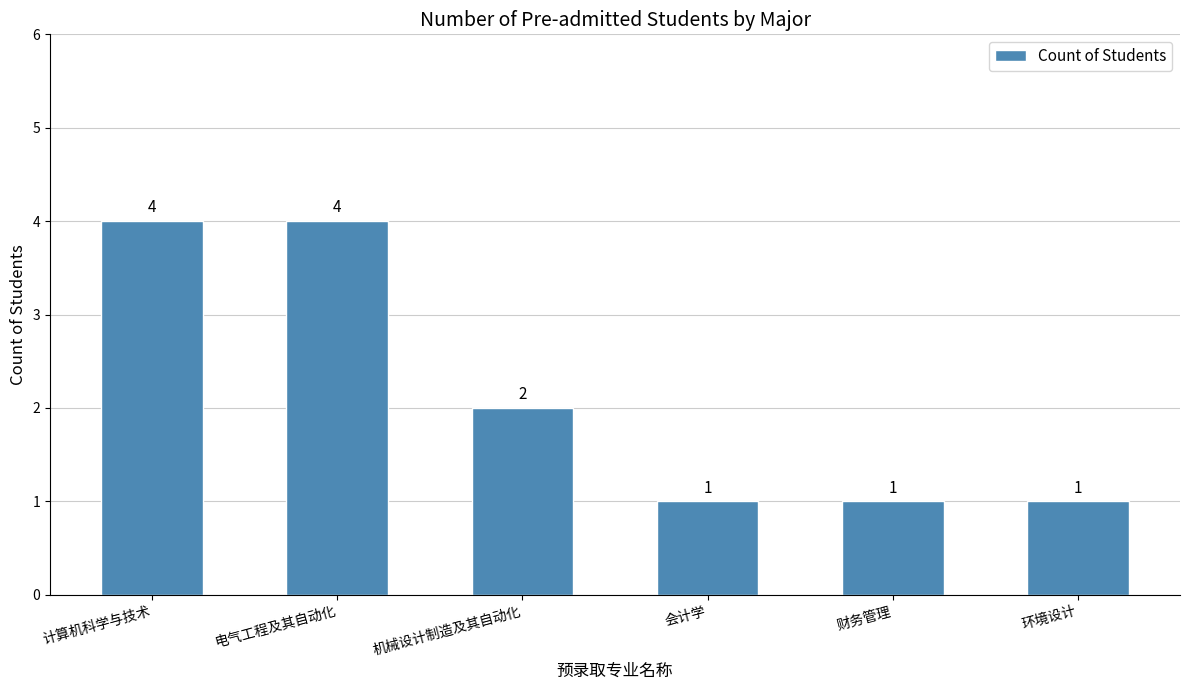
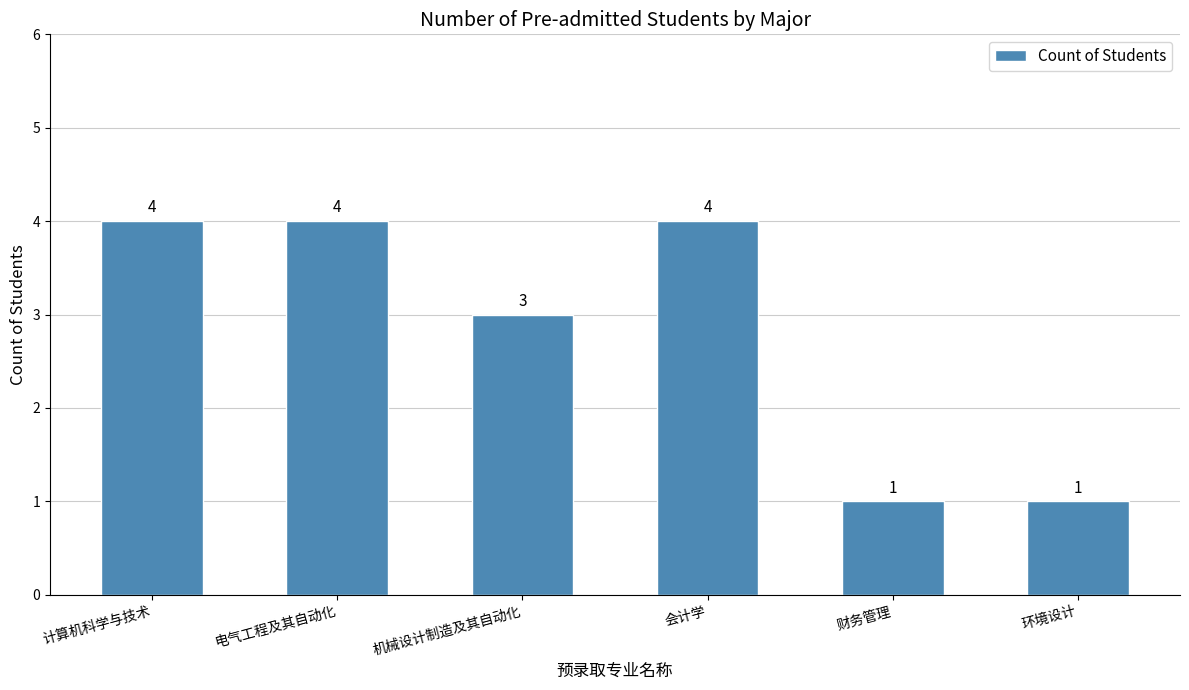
  {
    "计算机科学与技术": 4,
    "电气工程及其自动化": 4,
-   "机械设计制造及其自动化": 2,
-   "会计学": 1,
+   "机械设计制造及其自动化": 3,
+   "会计学": 4,
    "财务管理": 1,
    "环境设计": 1
  }
